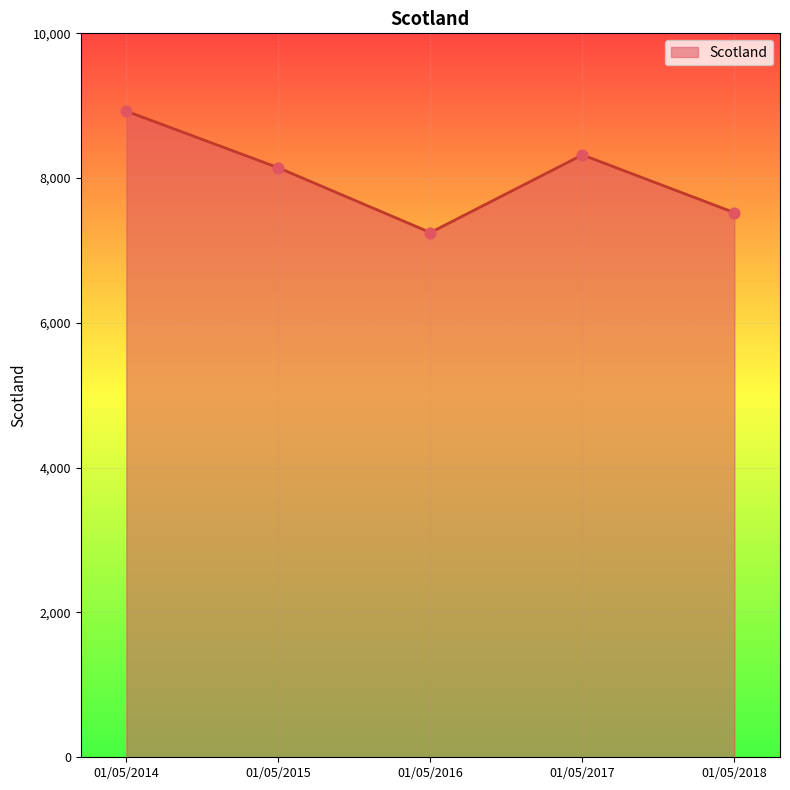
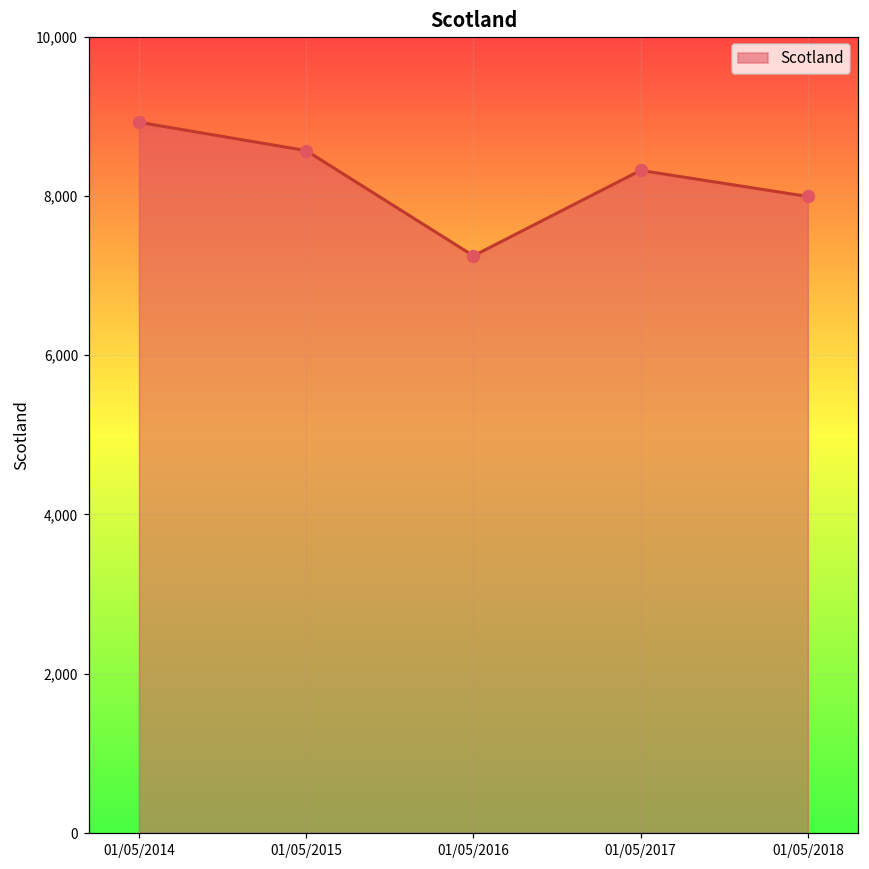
  {
    "01/05/2014": "8,900",
-   "01/05/2015": "8,100",
+   "01/05/2015": "8,600",
    "01/05/2016": "7,200",
    "01/05/2017": "8,300",
-   "01/05/2018": "7,500"
+   "01/05/2018": "8,000"
  }
